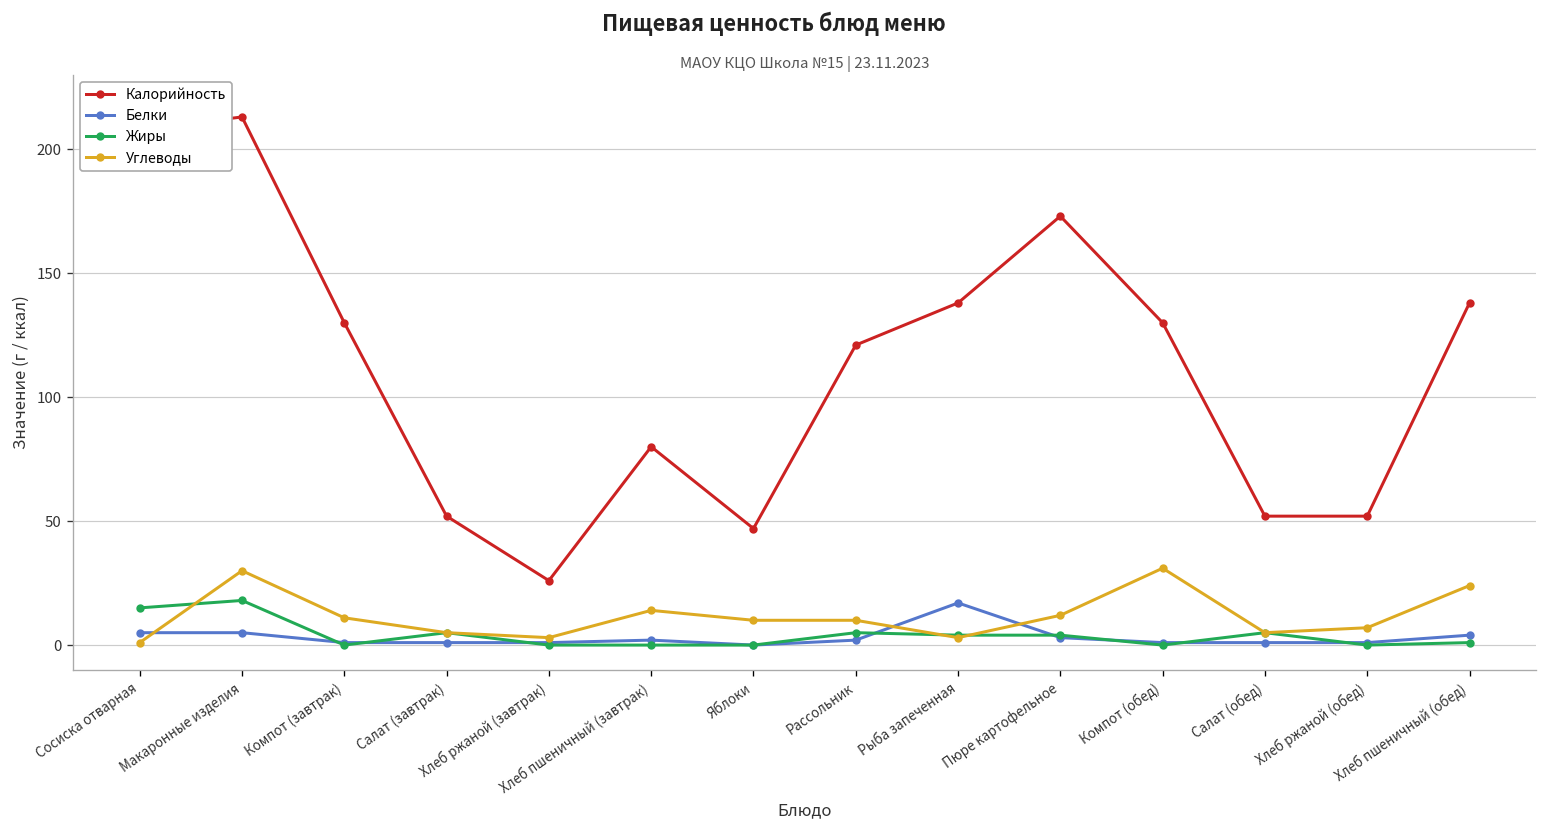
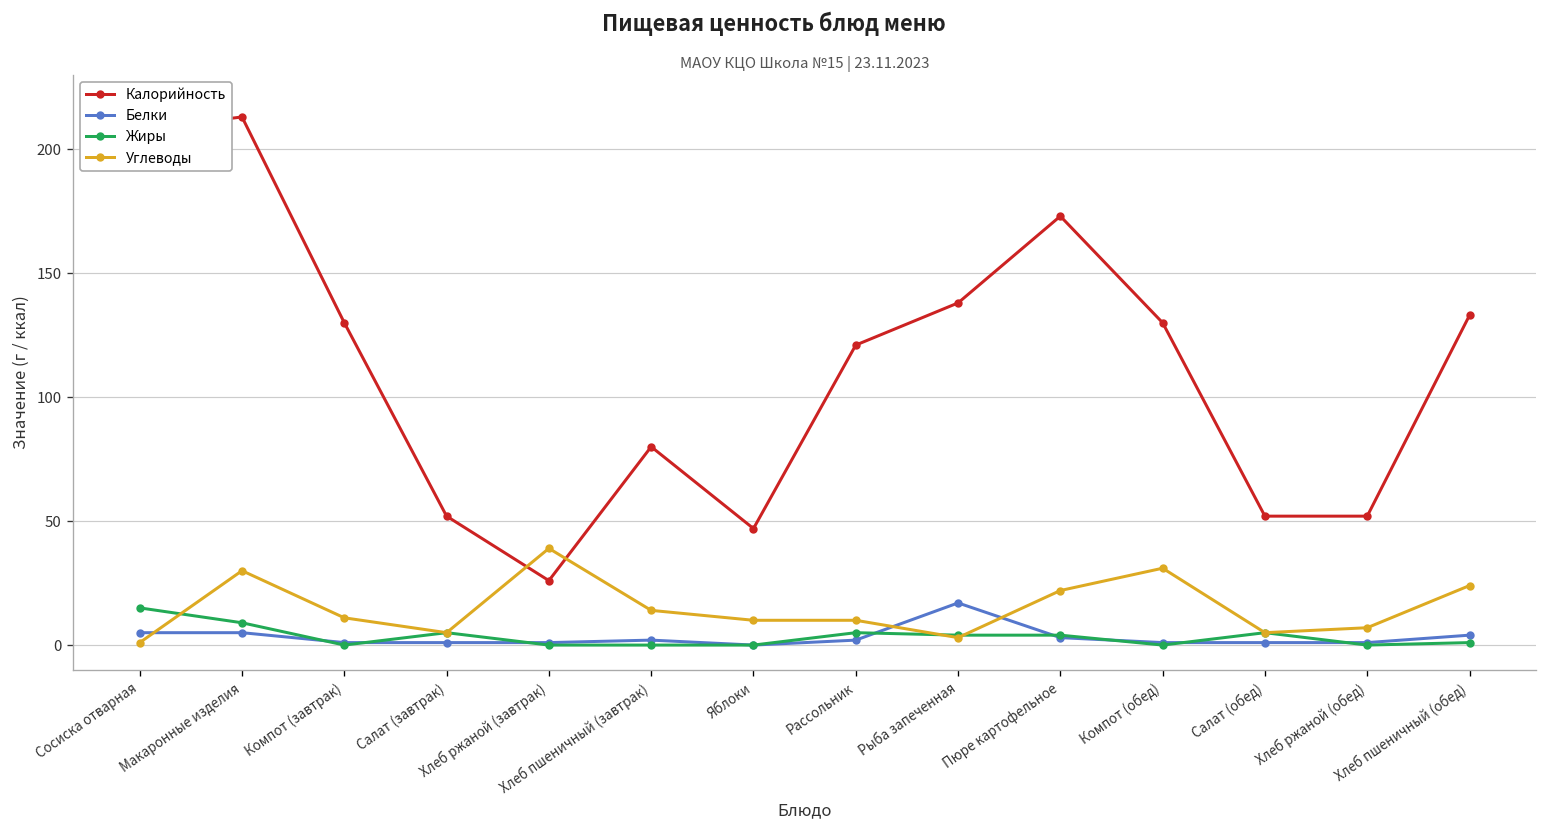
  {
    "Калорийность": {
      "Макаронные изделия": 213,
      "Компот (завтрак)": 130,
      "Салат (завтрак)": 52,
      "Хлеб ржаной (завтрак)": 26,
      "Хлеб пшеничный (завтрак)": 80,
      "Яблоки": 47,
      "Рассольник": 121,
      "Рыба запеченная": 138,
      "Пюре картофельное": 173,
      "Компот (обед)": 130,
      "Салат (обед)": 52,
      "Хлеб ржаной (обед)": 52,
-     "Хлеб пшеничный (обед)": 138
+     "Хлеб пшеничный (обед)": 133
    },
    "Белки": {
      "Сосиска отварная": 5,
      "Макаронные изделия": 5,
      "Салат (завтрак)": 1,
      "Хлеб пшеничный (завтрак)": 2,
      "Рассольник": 2,
      "Рыба запеченная": 17,
      "Салат (обед)": 1,
      "Хлеб пшеничный (обед)": 4
    },
    "Жиры": {
      "Сосиска отварная": 15,
-     "Макаронные изделия": 18,
+     "Макаронные изделия": 9,
      "Хлеб пшеничный (завтрак)": 0,
      "Рассольник": 5,
      "Хлеб пшеничный (обед)": 1
    },
    "Углеводы": {
      "Сосиска отварная": 1,
      "Макаронные изделия": 30,
      "Компот (завтрак)": 11,
-     "Хлеб ржаной (завтрак)": 3,
+     "Хлеб ржаной (завтрак)": 39,
      "Хлеб пшеничный (завтрак)": 14,
      "Яблоки": 10,
      "Рассольник": 10,
-     "Пюре картофельное": 12,
+     "Пюре картофельное": 22,
      "Компот (обед)": 31,
      "Хлеб ржаной (обед)": 7,
      "Хлеб пшеничный (обед)": 24
    }
  }
